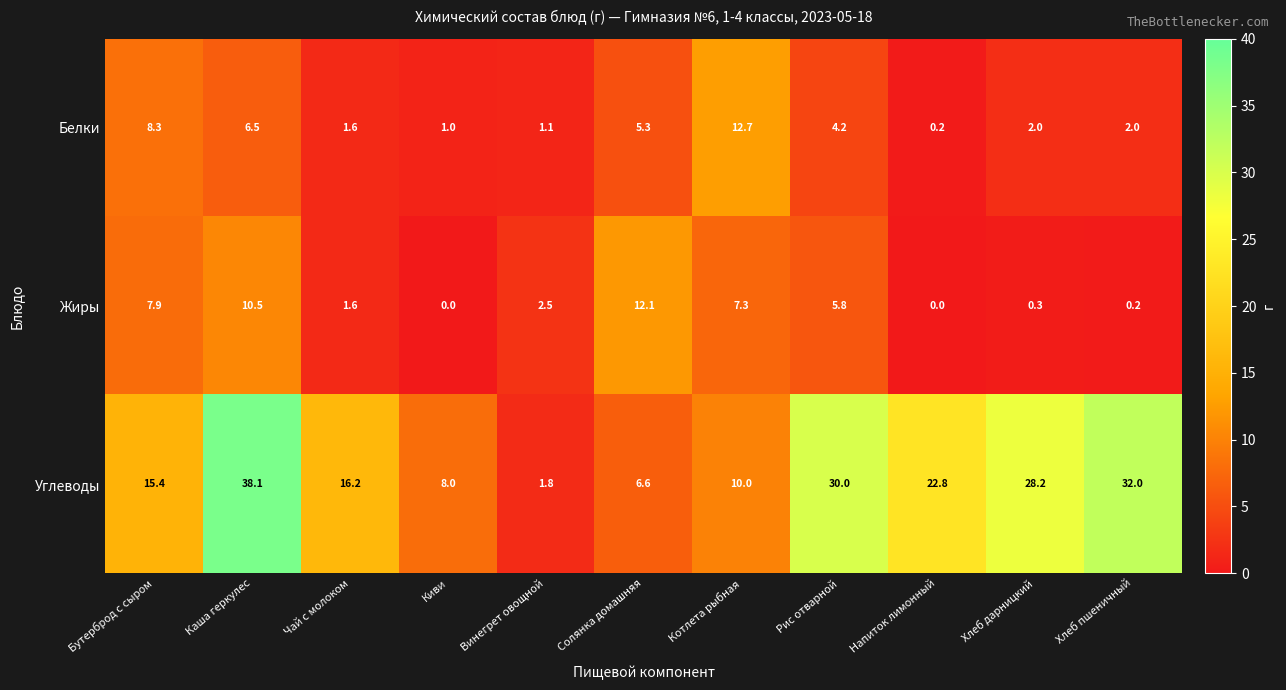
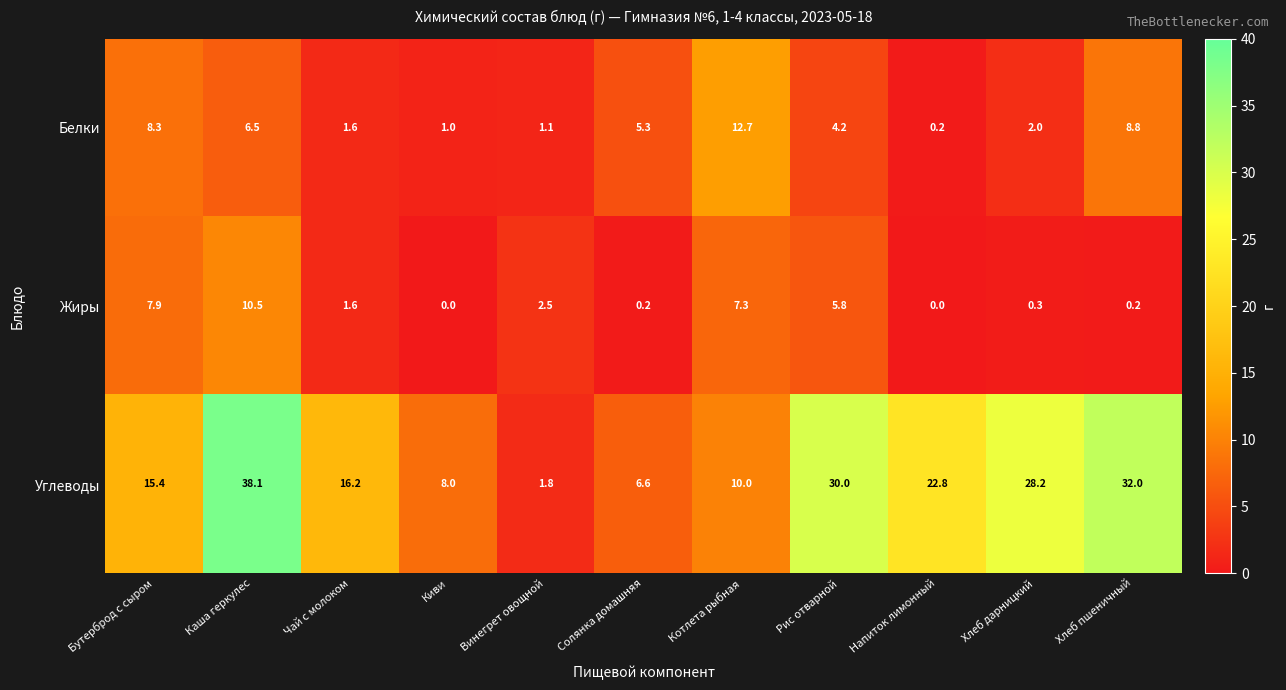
  {
    "Белки": {
      "Бутерброд с сыром": 8.3,
      "Каша геркулес": 6.5,
      "Чай с молоком": 1.6,
      "Киви": 1.0,
      "Винегрет овощной": 1.1,
      "Солянка домашняя": 5.3,
      "Котлета рыбная": 12.7,
      "Рис отварной": 4.2,
      "Напиток лимонный": 0.2,
      "Хлеб дарницкий": 2.0,
-     "Хлеб пшеничный": 2.0
+     "Хлеб пшеничный": 8.8
    },
    "Жиры": {
      "Бутерброд с сыром": 7.9,
      "Каша геркулес": 10.5,
      "Чай с молоком": 1.6,
      "Киви": 0.0,
      "Винегрет овощной": 2.5,
-     "Солянка домашняя": 12.1,
+     "Солянка домашняя": 0.2,
      "Котлета рыбная": 7.3,
      "Рис отварной": 5.8,
      "Напиток лимонный": 0.0,
      "Хлеб дарницкий": 0.3,
      "Хлеб пшеничный": 0.2
    },
    "Углеводы": {
      "Бутерброд с сыром": 15.4,
      "Каша геркулес": 38.1,
      "Чай с молоком": 16.2,
      "Киви": 8.0,
      "Винегрет овощной": 1.8,
      "Солянка домашняя": 6.6,
      "Котлета рыбная": 10.0,
      "Рис отварной": 30.0,
      "Напиток лимонный": 22.8,
      "Хлеб дарницкий": 28.2,
      "Хлеб пшеничный": 32.0
    }
  }
